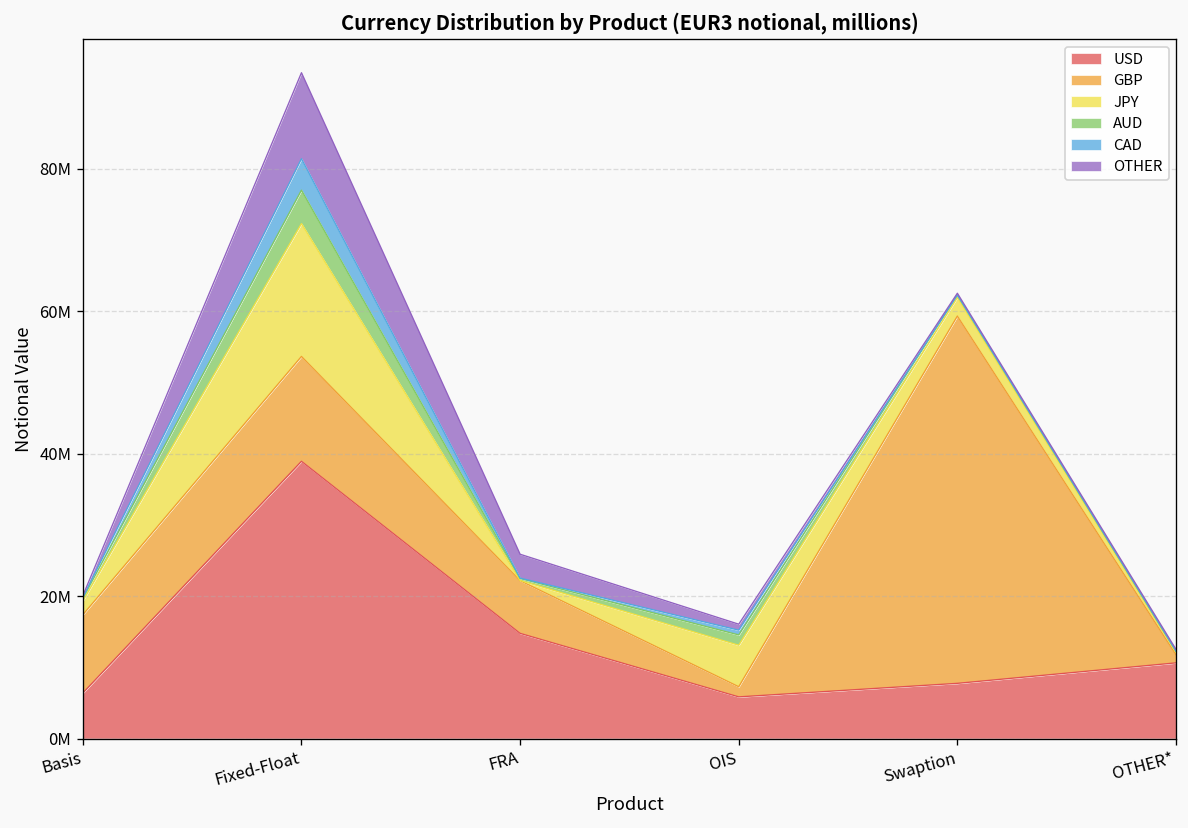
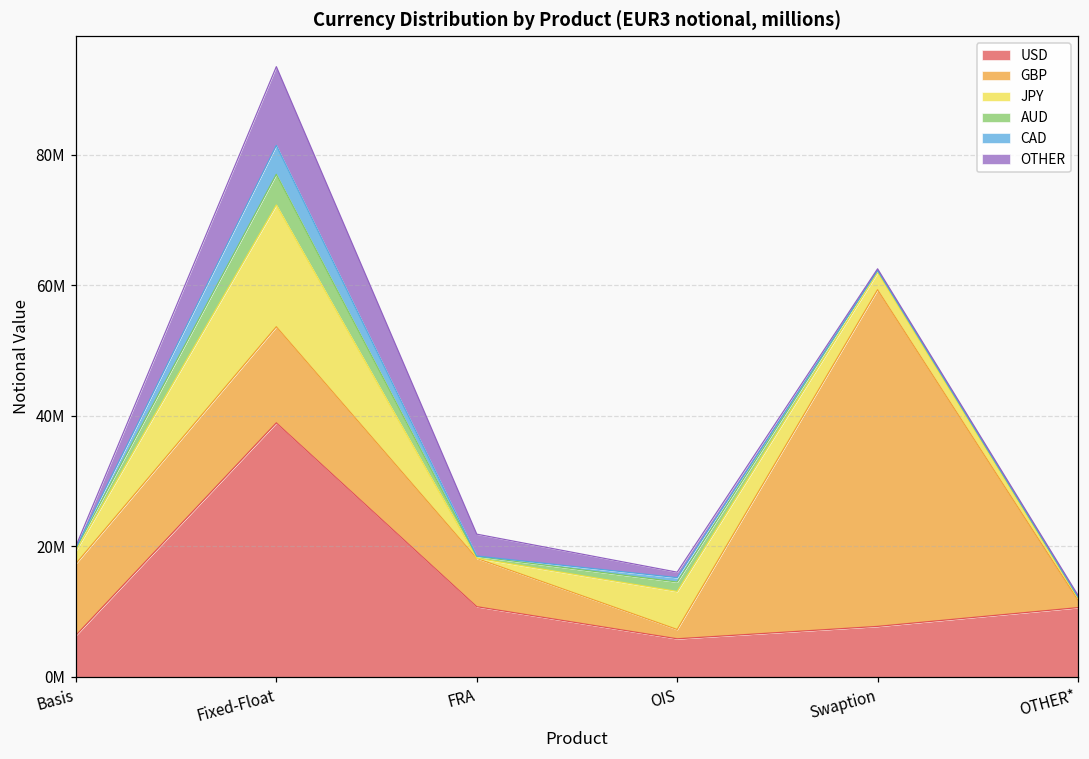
  {
    "USD": {
      "Basis": 6000000,
      "Fixed-Float": 39000000,
-     "FRA": 15000000,
+     "FRA": 11000000,
      "OIS": 6000000,
      "Swaption": 8000000,
      "OTHER*": 11000000
    },
    "GBP": {
      "Basis": 11000000,
      "Fixed-Float": 15000000,
      "OIS": 1000000,
      "Swaption": 52000000
    },
    "JPY": {
      "Fixed-Float": 19000000,
      "OIS": 6000000
    },
    "AUD": {
      "Fixed-Float": 5000000,
      "OIS": 1000000
    },
    "CAD": {
      "Fixed-Float": 4000000,
      "OIS": 1000000
    },
    "OTHER": {
      "Fixed-Float": 12000000,
      "FRA": 3000000,
      "OIS": 1000000
    }
  }
